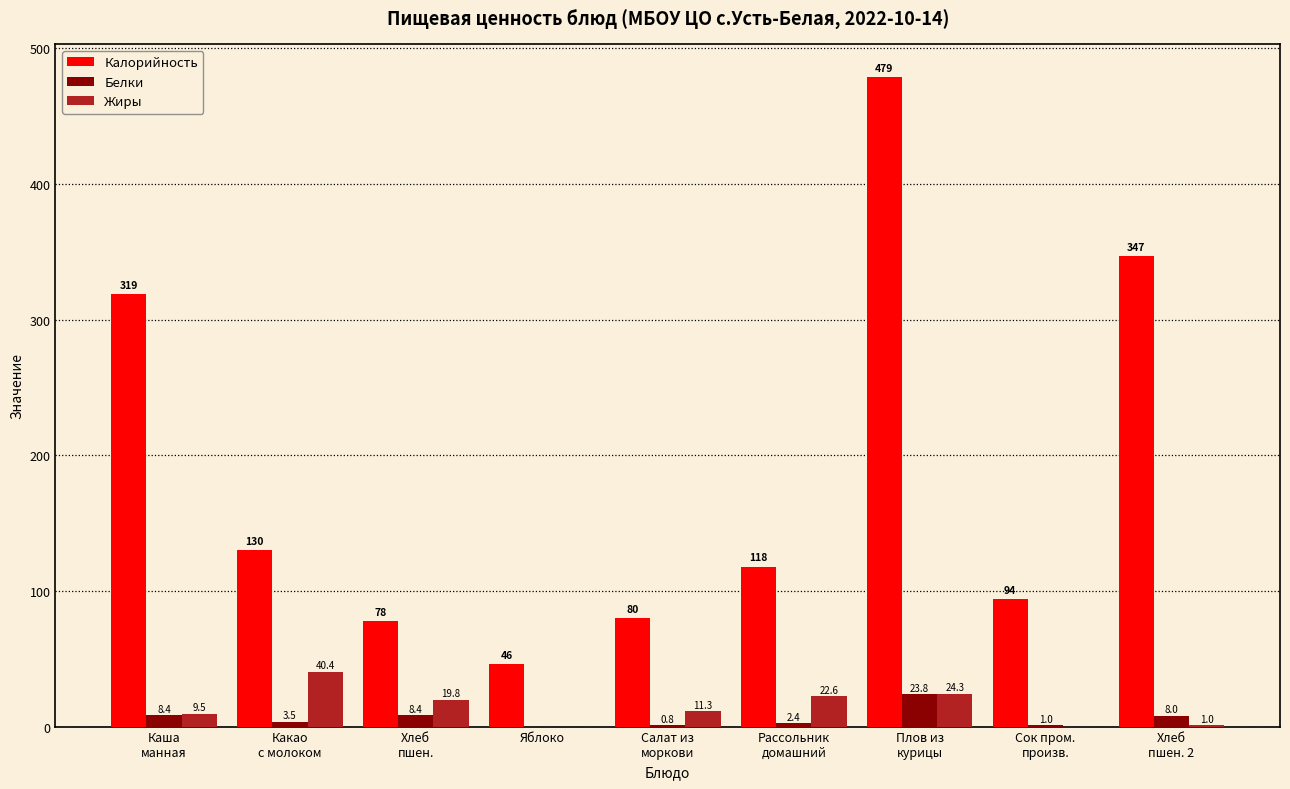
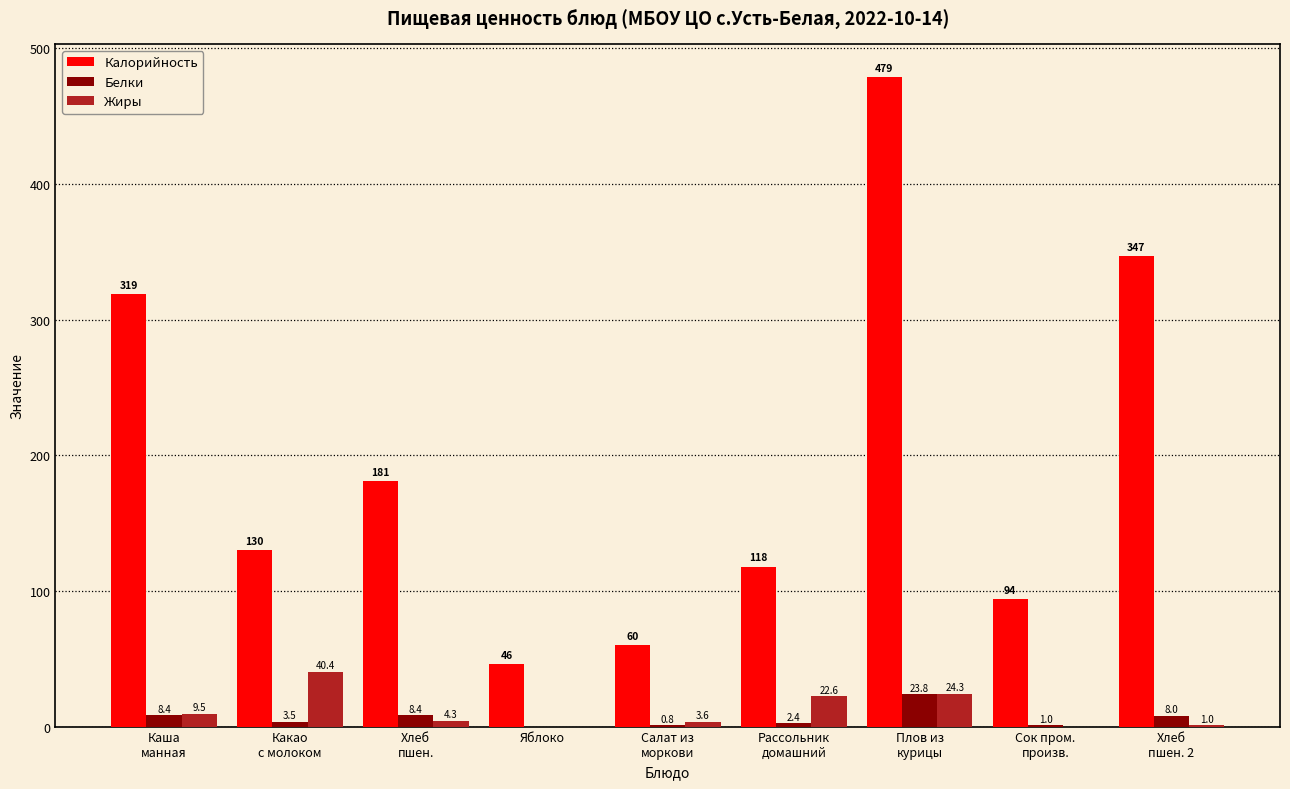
  {
    "Калорийность": {
      "Каша манная": 319,
      "Какао с молоком": 130,
-     "Хлеб пшен.": 78,
+     "Хлеб пшен.": 181,
      "Яблоко": 46,
-     "Салат из моркови": 80,
+     "Салат из моркови": 60,
      "Рассольник домашний": 118,
      "Плов из курицы": 479,
      "Сок пром. произв.": 94,
      "Хлеб пшен. 2": 347
    },
    "Белки": {
      "Каша манная": 8.4,
      "Какао с молоком": 3.5,
      "Хлеб пшен.": 8.4,
      "Салат из моркови": 0.8,
      "Рассольник домашний": 2.4,
      "Плов из курицы": 23.8,
      "Сок пром. произв.": 1.0,
      "Хлеб пшен. 2": 8.0
    },
    "Жиры": {
      "Каша манная": 9.5,
      "Какао с молоком": 40.4,
-     "Хлеб пшен.": 19.8,
-     "Салат из моркови": 11.3,
+     "Хлеб пшен.": 4.3,
+     "Салат из моркови": 3.6,
      "Рассольник домашний": 22.6,
      "Плов из курицы": 24.3,
      "Хлеб пшен. 2": 1.0
    }
  }
